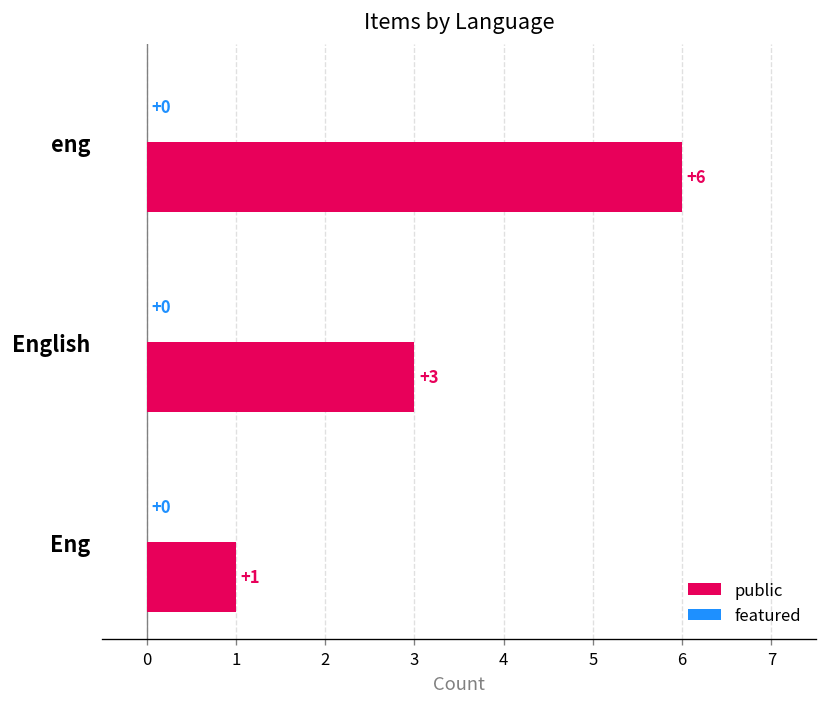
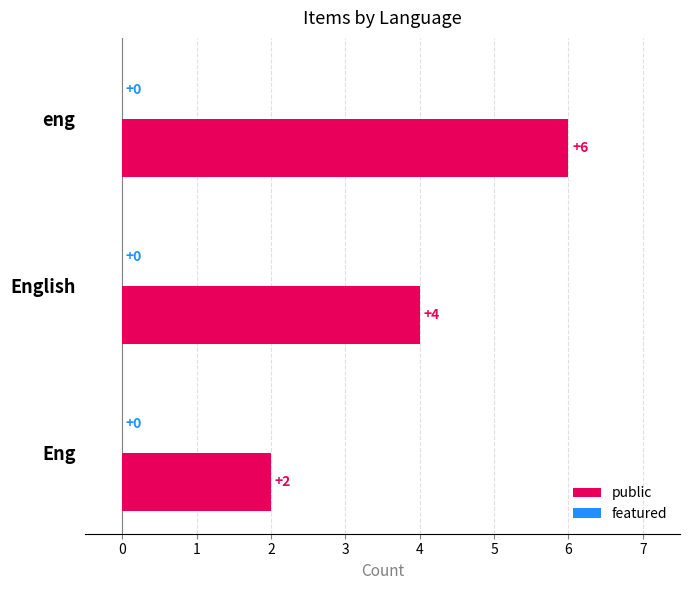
  {
    "public": {
      "eng": "+6",
-     "English": "+3",
-     "Eng": "+1"
+     "English": "+4",
+     "Eng": "+2"
    },
    "featured": {
      "eng": "+0",
      "English": "+0",
      "Eng": "+0"
    }
  }
